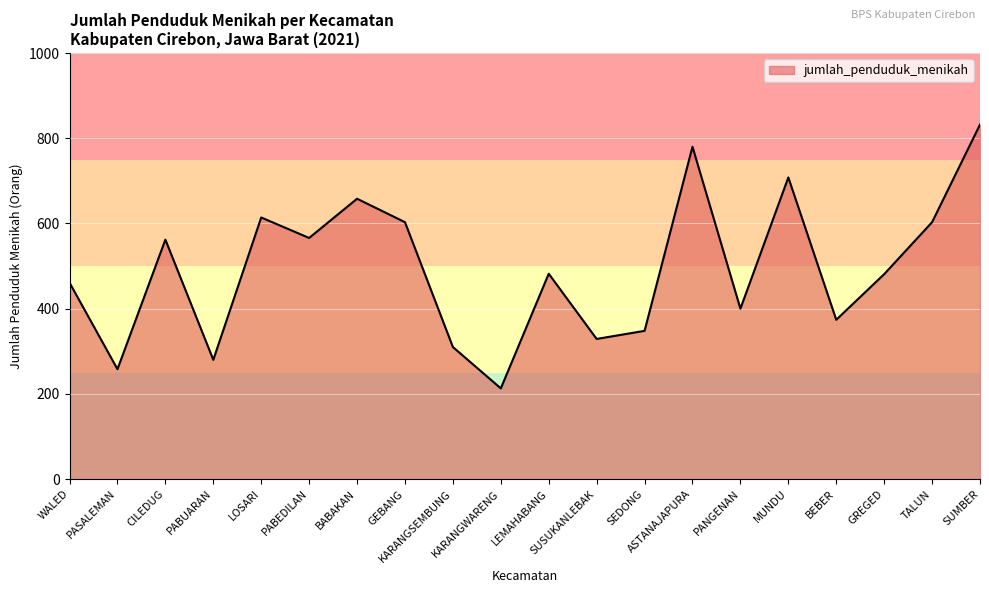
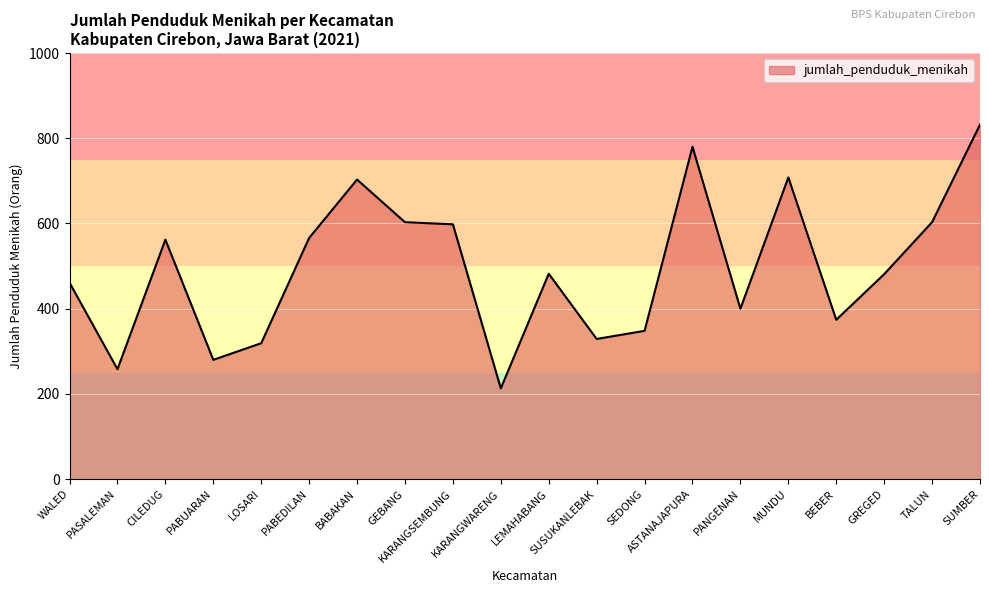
  {
    "WALED": 460,
    "PASALEMAN": 260,
    "CILEDUG": 560,
    "PABUARAN": 280,
-   "LOSARI": 610,
+   "LOSARI": 320,
    "PABEDILAN": 570,
-   "BABAKAN": 660,
+   "BABAKAN": 700,
    "GEBANG": 600,
-   "KARANGSEMBUNG": 310,
+   "KARANGSEMBUNG": 600,
    "KARANGWARENG": 210,
    "LEMAHABANG": 480,
    "SUSUKANLEBAK": 330,
    "SEDONG": 350,
    "ASTANAJAPURA": 780,
    "PANGENAN": 400,
    "MUNDU": 710,
    "BEBER": 370,
    "GREGED": 480,
    "TALUN": 600,
    "SUMBER": 830
  }
